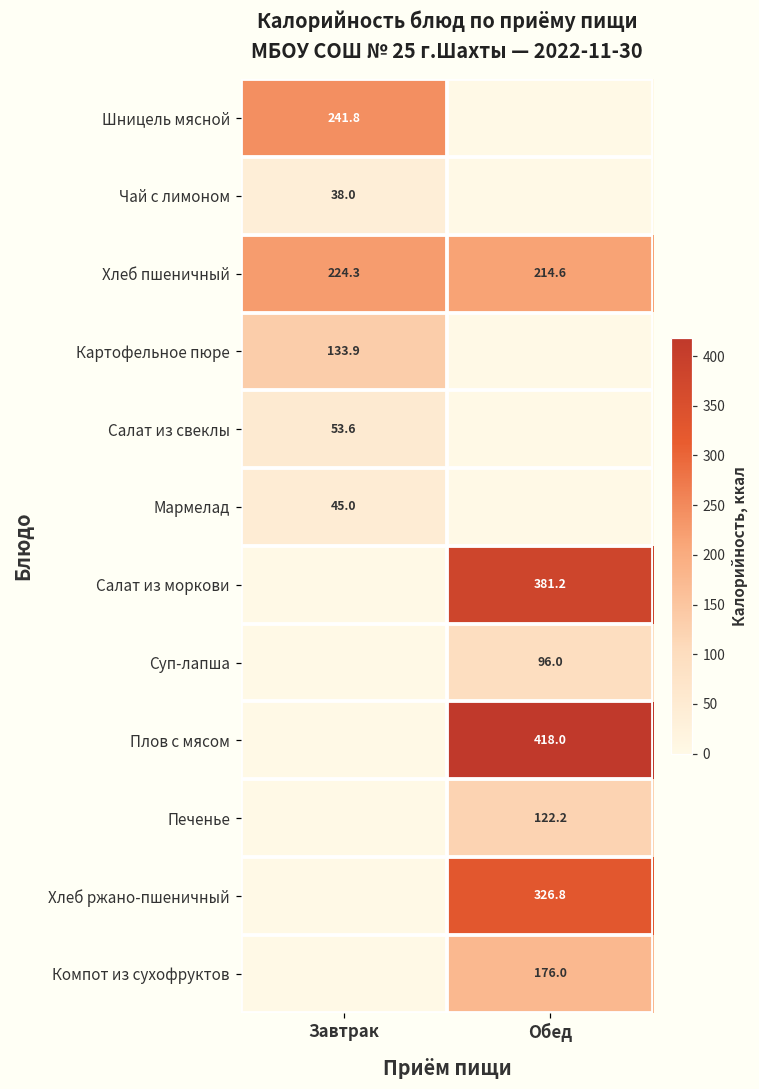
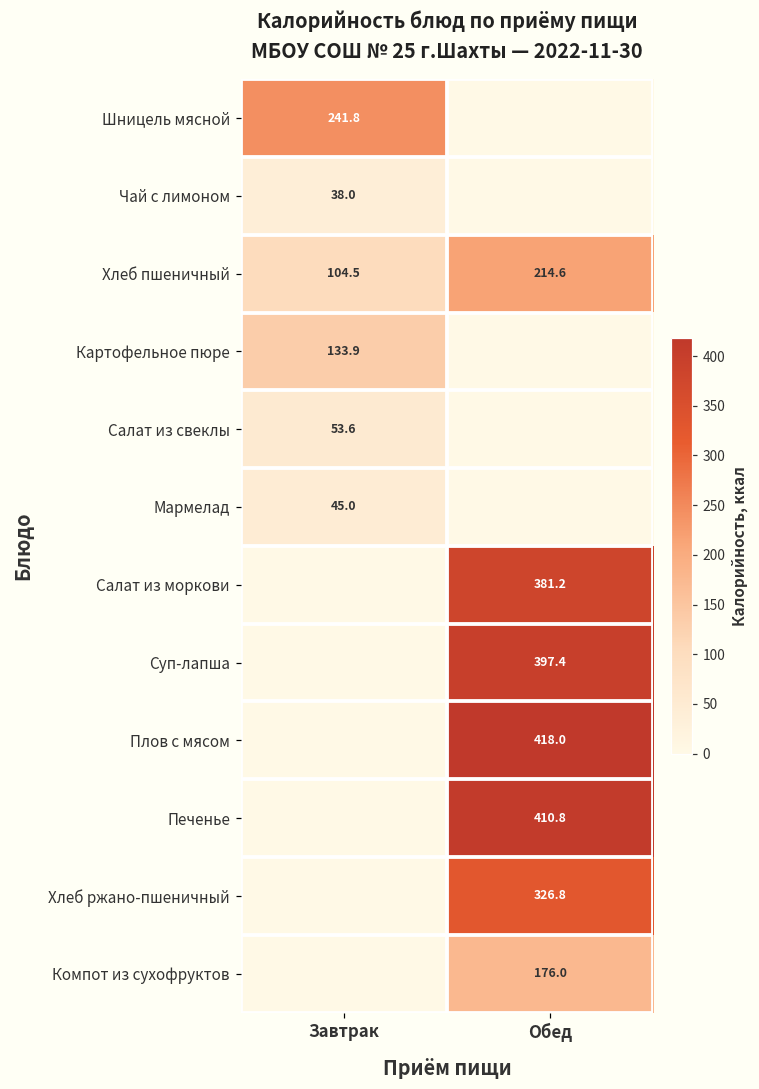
  {
    "Шницель мясной": {
      "Завтрак": 241.8
    },
    "Чай с лимоном": {
      "Завтрак": 38.0
    },
    "Хлеб пшеничный": {
-     "Завтрак": 224.3,
+     "Завтрак": 104.5,
      "Обед": 214.6
    },
    "Картофельное пюре": {
      "Завтрак": 133.9
    },
    "Салат из свеклы": {
      "Завтрак": 53.6
    },
    "Мармелад": {
      "Завтрак": 45.0
    },
    "Салат из моркови": {
      "Обед": 381.2
    },
    "Суп-лапша": {
-     "Обед": 96.0
+     "Обед": 397.4
    },
    "Плов с мясом": {
      "Обед": 418.0
    },
    "Печенье": {
-     "Обед": 122.2
+     "Обед": 410.8
    },
    "Хлеб ржано-пшеничный": {
      "Обед": 326.8
    },
    "Компот из сухофруктов": {
      "Обед": 176.0
    }
  }
